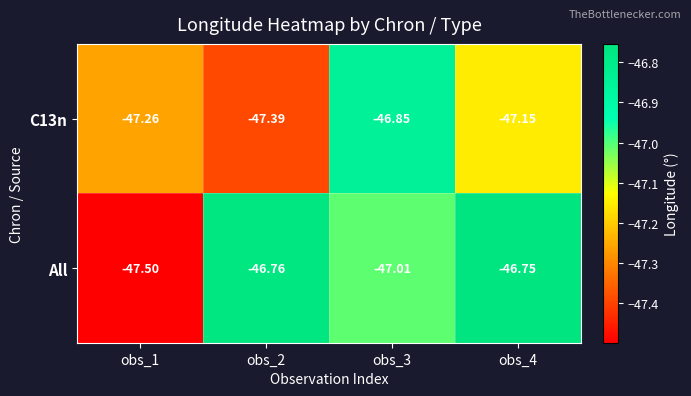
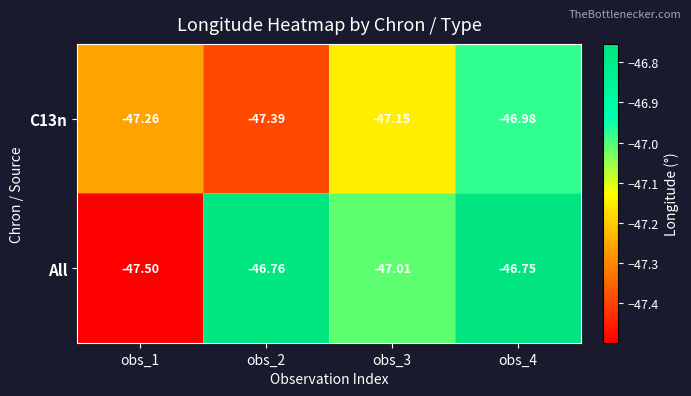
  {
    "C13n": {
      "obs_1": -47.26,
      "obs_2": -47.39,
-     "obs_3": -46.85,
-     "obs_4": -47.15
+     "obs_3": -47.15,
+     "obs_4": -46.98
    },
    "All": {
      "obs_1": -47.50,
      "obs_2": -46.76,
      "obs_3": -47.01,
      "obs_4": -46.75
    }
  }
